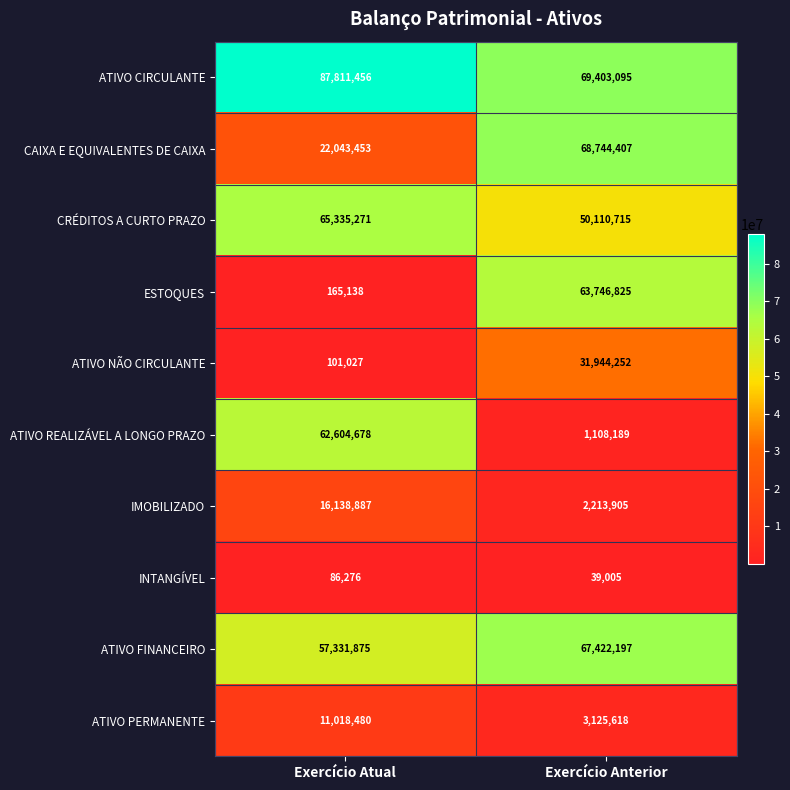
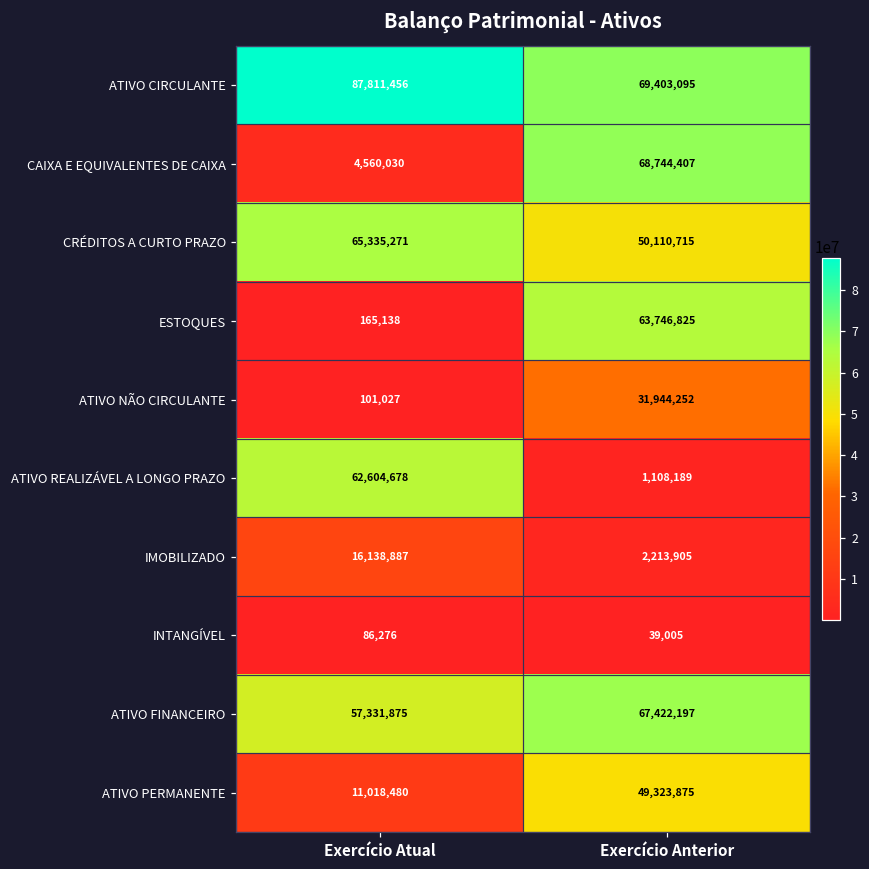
  {
    "ATIVO CIRCULANTE": {
      "Exercício Atual": "87,811,456",
      "Exercício Anterior": "69,403,095"
    },
    "CAIXA E EQUIVALENTES DE CAIXA": {
-     "Exercício Atual": "22,043,453",
+     "Exercício Atual": "4,560,030",
      "Exercício Anterior": "68,744,407"
    },
    "CRÉDITOS A CURTO PRAZO": {
      "Exercício Atual": "65,335,271",
      "Exercício Anterior": "50,110,715"
    },
    "ESTOQUES": {
      "Exercício Atual": "165,138",
      "Exercício Anterior": "63,746,825"
    },
    "ATIVO NÃO CIRCULANTE": {
      "Exercício Atual": "101,027",
      "Exercício Anterior": "31,944,252"
    },
    "ATIVO REALIZÁVEL A LONGO PRAZO": {
      "Exercício Atual": "62,604,678",
      "Exercício Anterior": "1,108,189"
    },
    "IMOBILIZADO": {
      "Exercício Atual": "16,138,887",
      "Exercício Anterior": "2,213,905"
    },
    "INTANGÍVEL": {
      "Exercício Atual": "86,276",
      "Exercício Anterior": "39,005"
    },
    "ATIVO FINANCEIRO": {
      "Exercício Atual": "57,331,875",
      "Exercício Anterior": "67,422,197"
    },
    "ATIVO PERMANENTE": {
      "Exercício Atual": "11,018,480",
-     "Exercício Anterior": "3,125,618"
+     "Exercício Anterior": "49,323,875"
    }
  }
